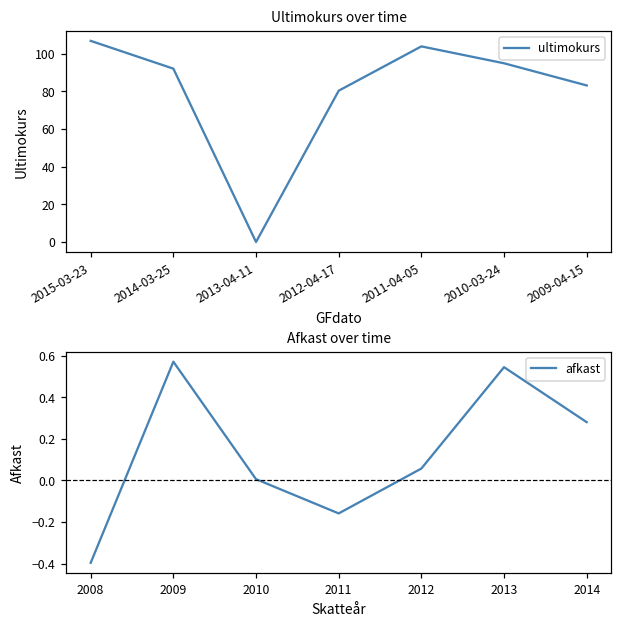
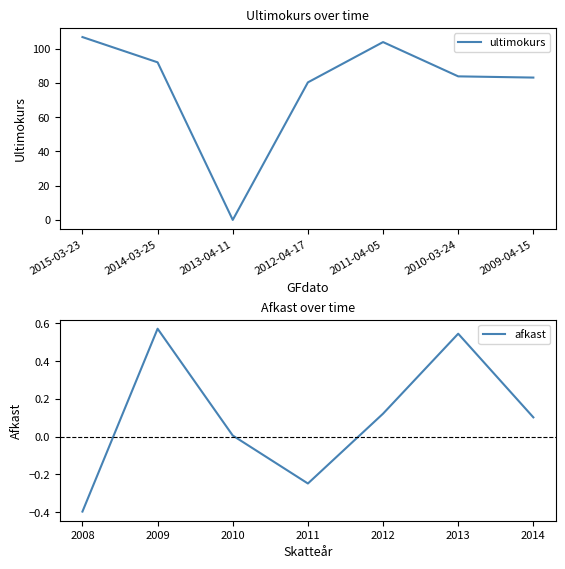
  {
    "Ultimokurs over time": {
      "2015-03-23": 107,
      "2014-03-25": 92,
      "2013-04-11": 0,
      "2012-04-17": 80,
      "2011-04-05": 104,
-     "2010-03-24": 95,
+     "2010-03-24": 84,
      "2009-04-15": 83
    },
    "Afkast over time": {
      "2008": -0.40,
      "2009": 0.57,
      "2010": 0.01,
-     "2011": -0.16,
-     "2012": 0.06,
+     "2011": -0.25,
+     "2012": 0.12,
      "2013": 0.55,
-     "2014": 0.28
+     "2014": 0.10
    }
  }
